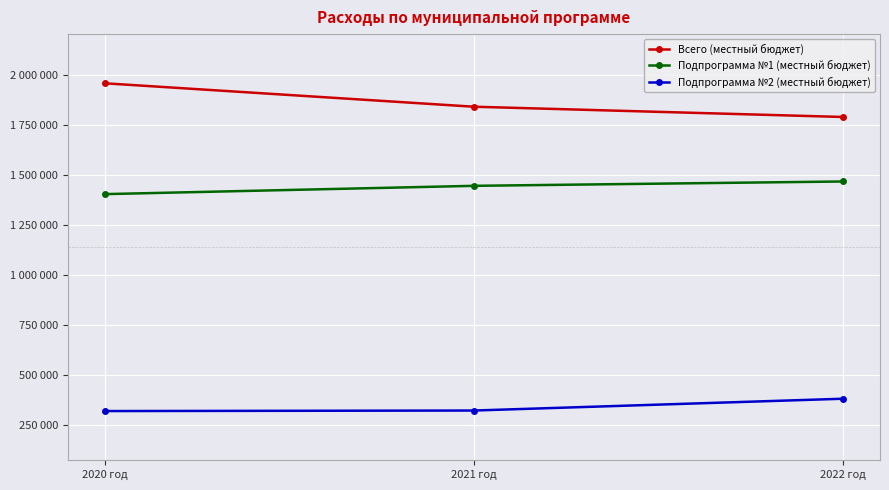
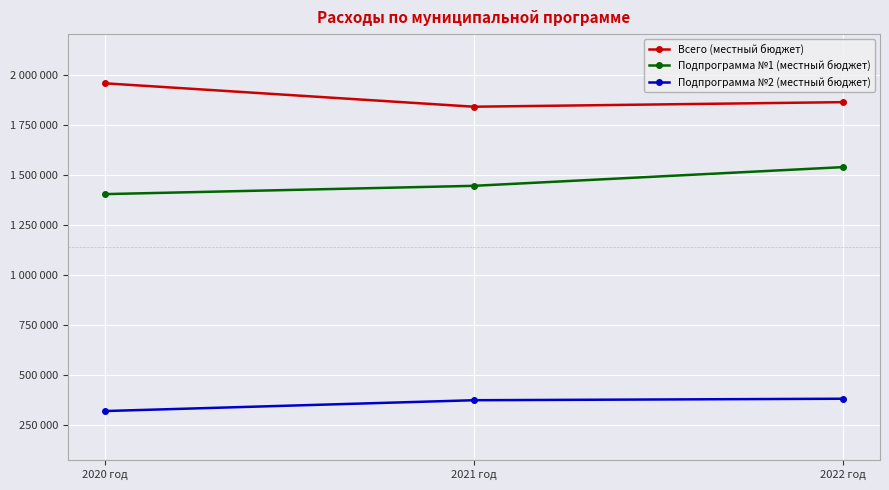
  {
    "Всего (местный бюджет)": {
      "2020 год": 1960000,
      "2021 год": 1840000,
-     "2022 год": 1790000
+     "2022 год": 1870000
    },
    "Подпрограмма №1 (местный бюджет)": {
      "2020 год": 1410000,
      "2021 год": 1450000,
-     "2022 год": 1470000
+     "2022 год": 1540000
    },
    "Подпрограмма №2 (местный бюджет)": {
      "2020 год": 320000,
-     "2021 год": 320000,
+     "2021 год": 370000,
      "2022 год": 380000
    }
  }
